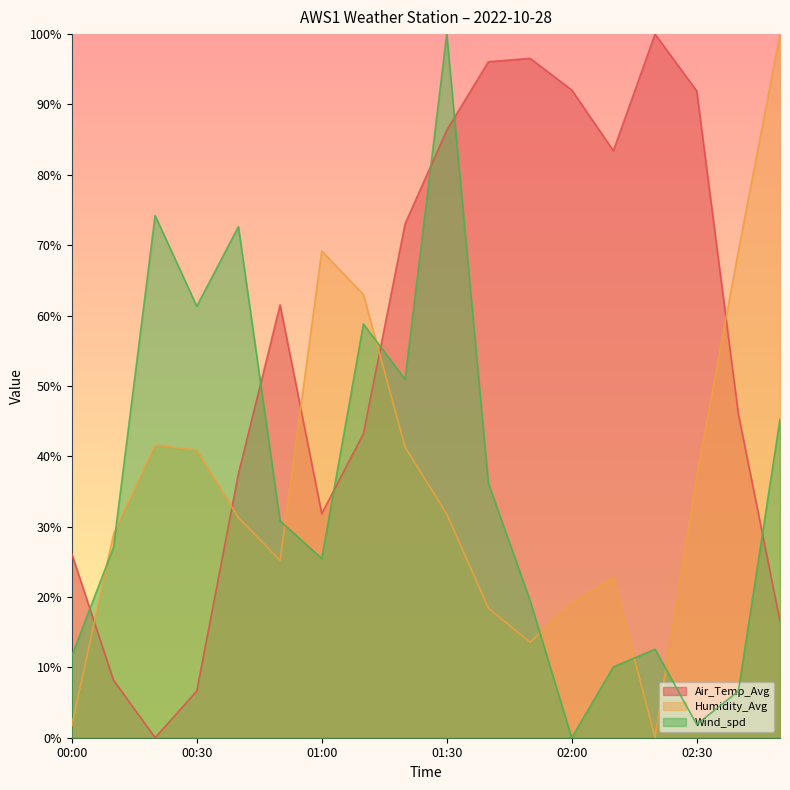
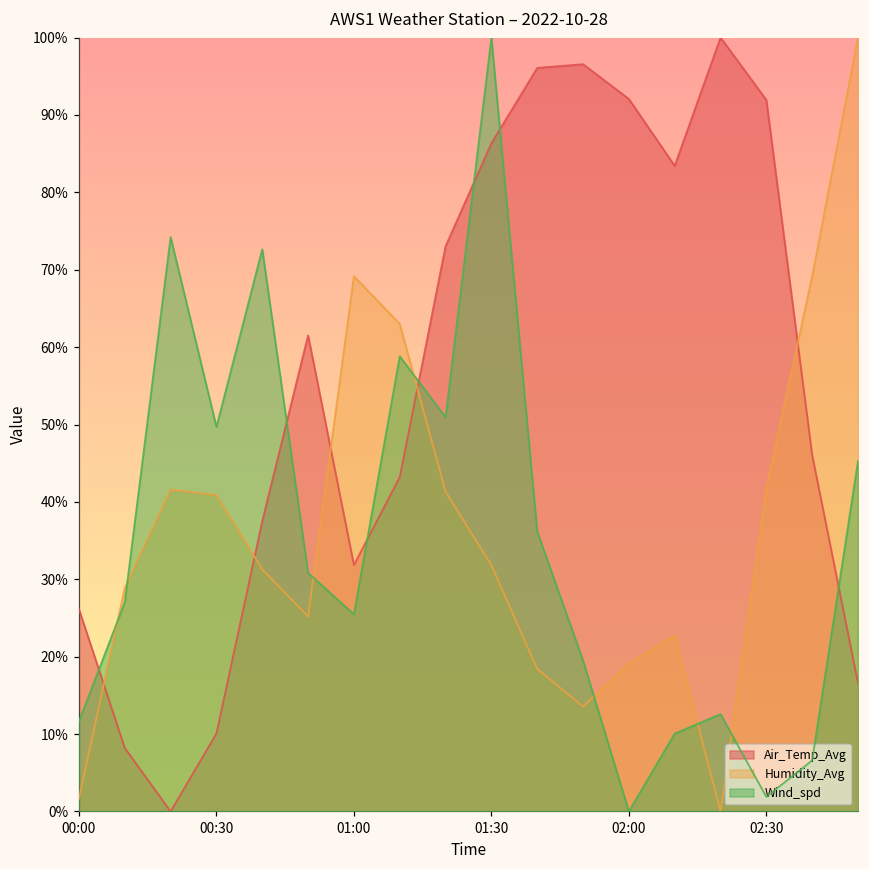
  {
    "Air_Temp_Avg": {
      "00:00": "26%",
-     "00:30": "7%",
+     "00:30": "10%",
      "01:00": "32%",
      "01:30": "86%",
      "02:00": "92%",
      "02:30": "92%"
    },
    "Humidity_Avg": {
      "00:00": "2%",
      "00:30": "41%",
      "01:00": "69%",
      "01:30": "32%",
      "02:00": "19%",
-     "02:30": "37%"
+     "02:30": "42%"
    },
    "Wind_spd": {
      "00:00": "12%",
-     "00:30": "61%",
+     "00:30": "50%",
      "01:00": "25%",
      "01:30": "100%",
      "02:00": "0%"
    }
  }
